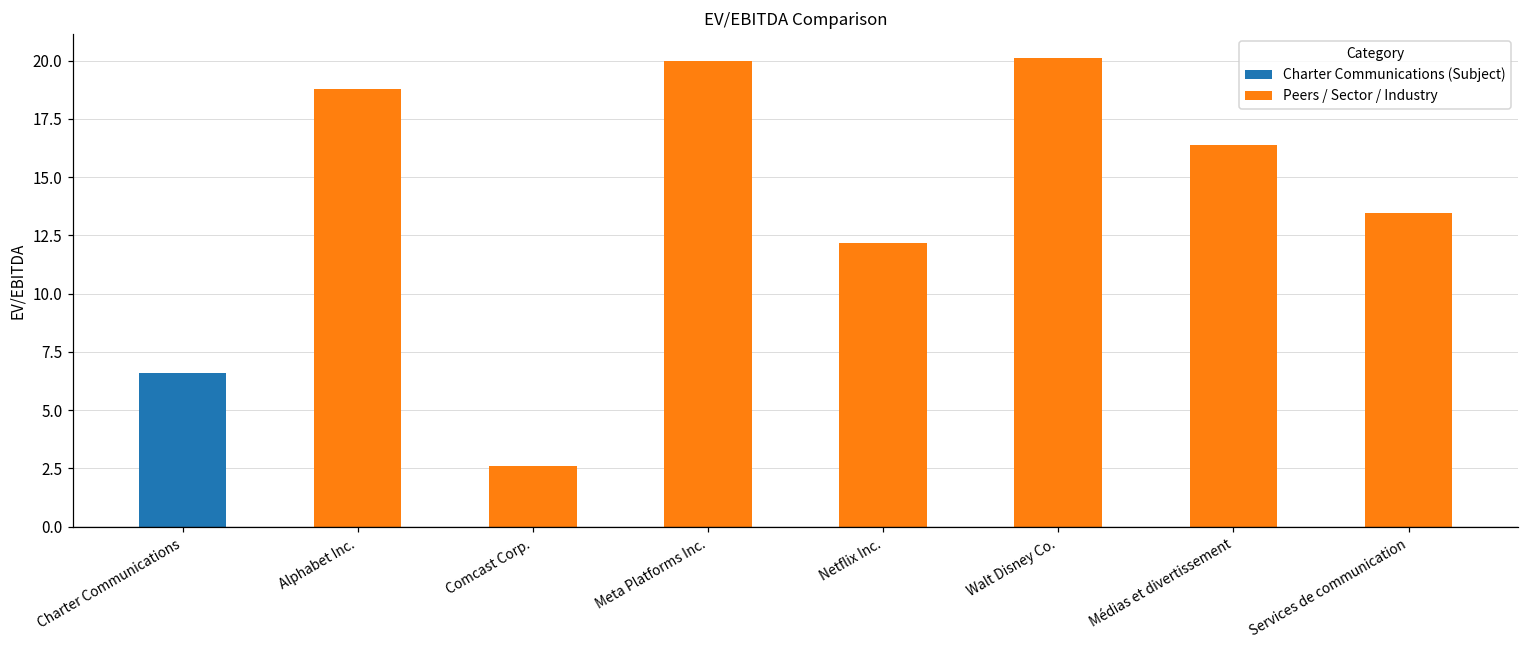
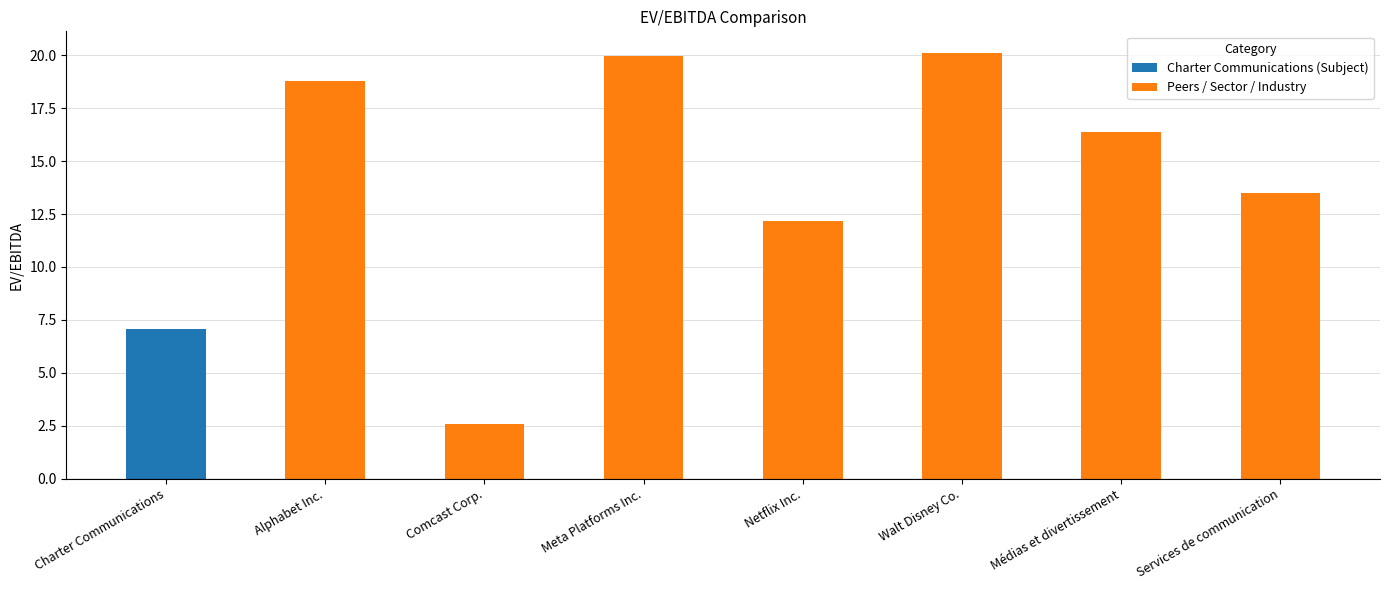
  {
-   "Charter Communications": 6.6,
+   "Charter Communications": 7.1,
    "Alphabet Inc.": 18.8,
    "Comcast Corp.": 2.6,
    "Meta Platforms Inc.": 20.0,
    "Netflix Inc.": 12.2,
    "Walt Disney Co.": 20.1,
    "Médias et divertissement": 16.4,
    "Services de communication": 13.5
  }
